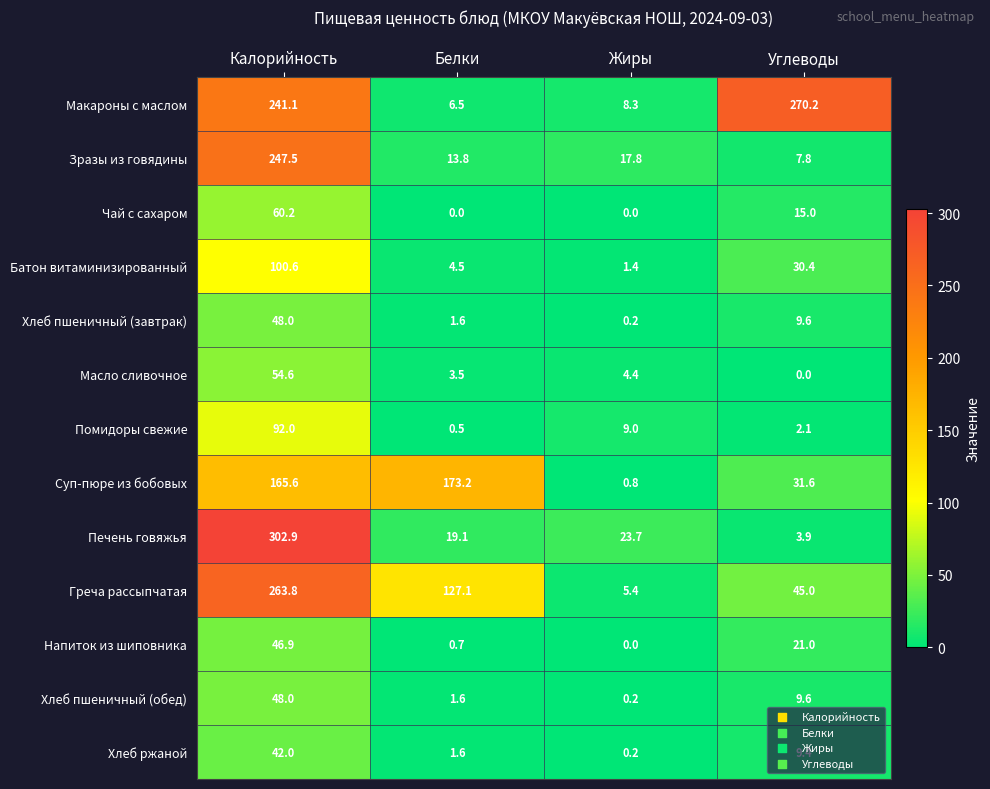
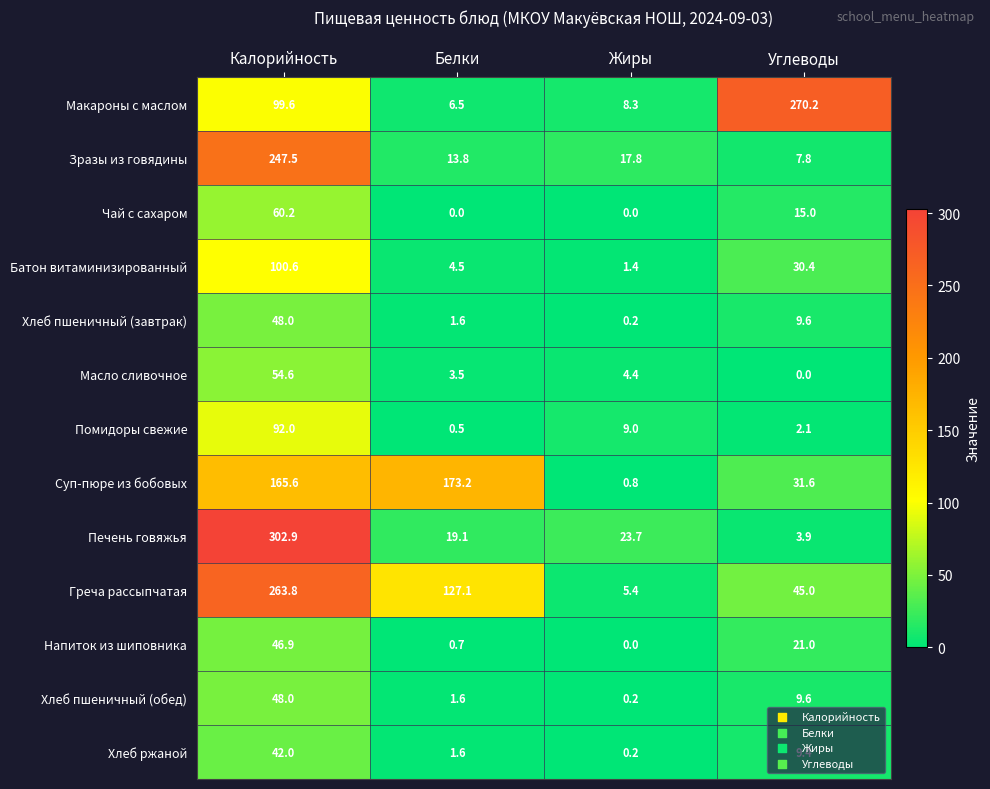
  {
    "Макароны с маслом": {
-     "Калорийность": 241.1,
+     "Калорийность": 99.6,
      "Белки": 6.5,
      "Жиры": 8.3,
      "Углеводы": 270.2
    },
    "Зразы из говядины": {
      "Калорийность": 247.5,
      "Белки": 13.8,
      "Жиры": 17.8,
      "Углеводы": 7.8
    },
    "Чай с сахаром": {
      "Калорийность": 60.2,
      "Белки": 0.0,
      "Жиры": 0.0,
      "Углеводы": 15.0
    },
    "Батон витаминизированный": {
      "Калорийность": 100.6,
      "Белки": 4.5,
      "Жиры": 1.4,
      "Углеводы": 30.4
    },
    "Хлеб пшеничный (завтрак)": {
      "Калорийность": 48.0,
      "Белки": 1.6,
      "Жиры": 0.2,
      "Углеводы": 9.6
    },
    "Масло сливочное": {
      "Калорийность": 54.6,
      "Белки": 3.5,
      "Жиры": 4.4,
      "Углеводы": 0.0
    },
    "Помидоры свежие": {
      "Калорийность": 92.0,
      "Белки": 0.5,
      "Жиры": 9.0,
      "Углеводы": 2.1
    },
    "Суп-пюре из бобовых": {
      "Калорийность": 165.6,
      "Белки": 173.2,
      "Жиры": 0.8,
      "Углеводы": 31.6
    },
    "Печень говяжья": {
      "Калорийность": 302.9,
      "Белки": 19.1,
      "Жиры": 23.7,
      "Углеводы": 3.9
    },
    "Греча рассыпчатая": {
      "Калорийность": 263.8,
      "Белки": 127.1,
      "Жиры": 5.4,
      "Углеводы": 45.0
    },
    "Напиток из шиповника": {
      "Калорийность": 46.9,
      "Белки": 0.7,
      "Жиры": 0.0,
      "Углеводы": 21.0
    },
    "Хлеб пшеничный (обед)": {
      "Калорийность": 48.0,
      "Белки": 1.6,
      "Жиры": 0.2,
      "Углеводы": 9.6
    },
    "Хлеб ржаной": {
      "Калорийность": 42.0,
      "Белки": 1.6,
      "Жиры": 0.2
    }
  }
